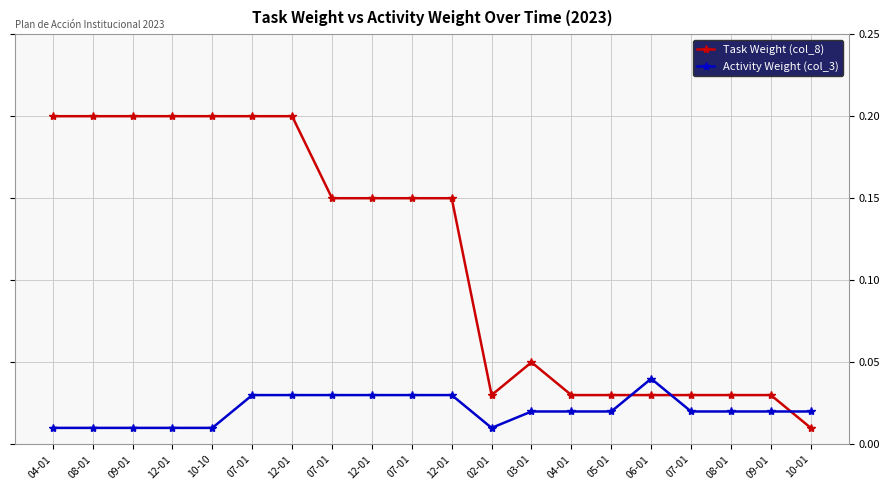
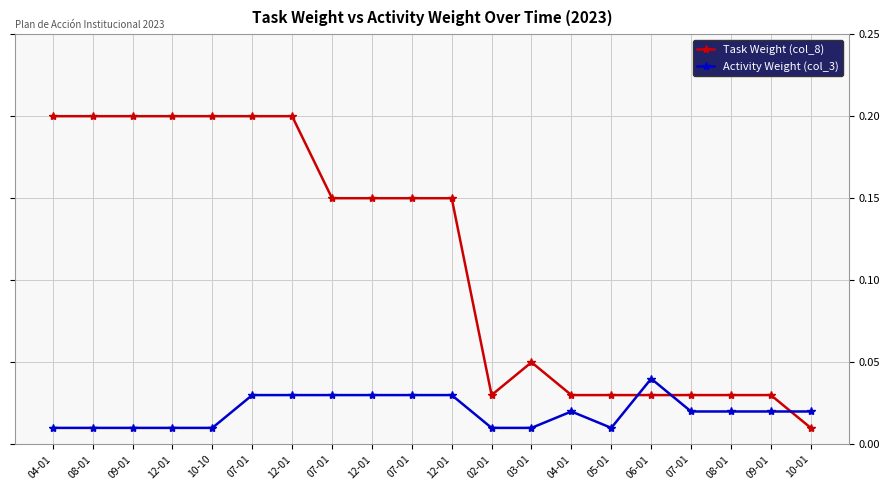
  {
    "Task Weight (col_8)": {
      "10-10": 0.20,
      "02-01": 0.03,
      "03-01": 0.05,
      "05-01": 0.03,
      "06-01": 0.03,
      "10-01": 0.01
    },
    "Activity Weight (col_3)": {
      "10-10": 0.01,
      "02-01": 0.01,
-     "03-01": 0.02,
-     "05-01": 0.02,
+     "03-01": 0.01,
+     "05-01": 0.01,
      "06-01": 0.04,
      "10-01": 0.02
    }
  }
